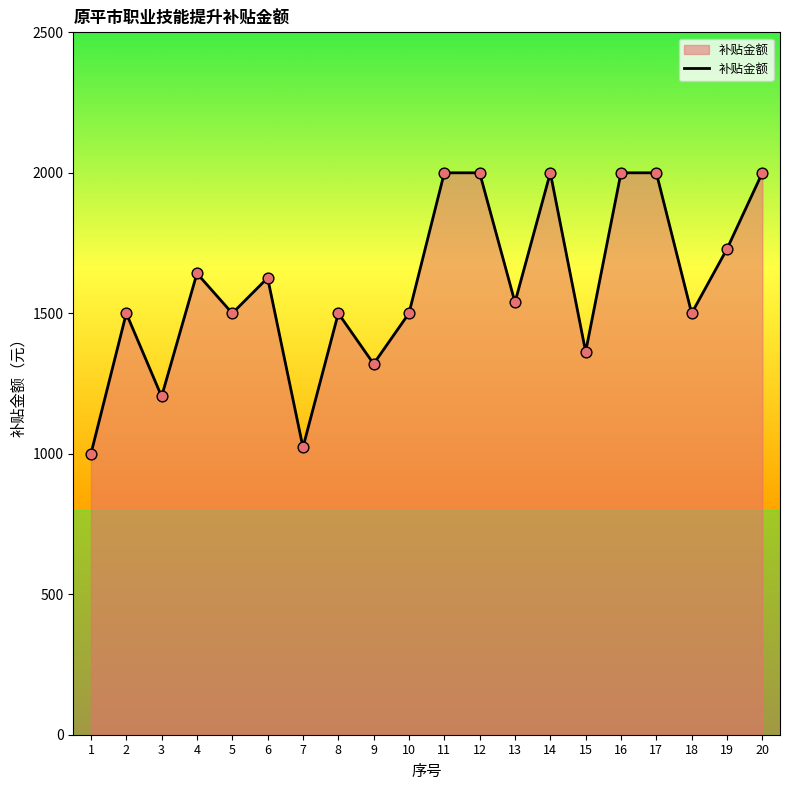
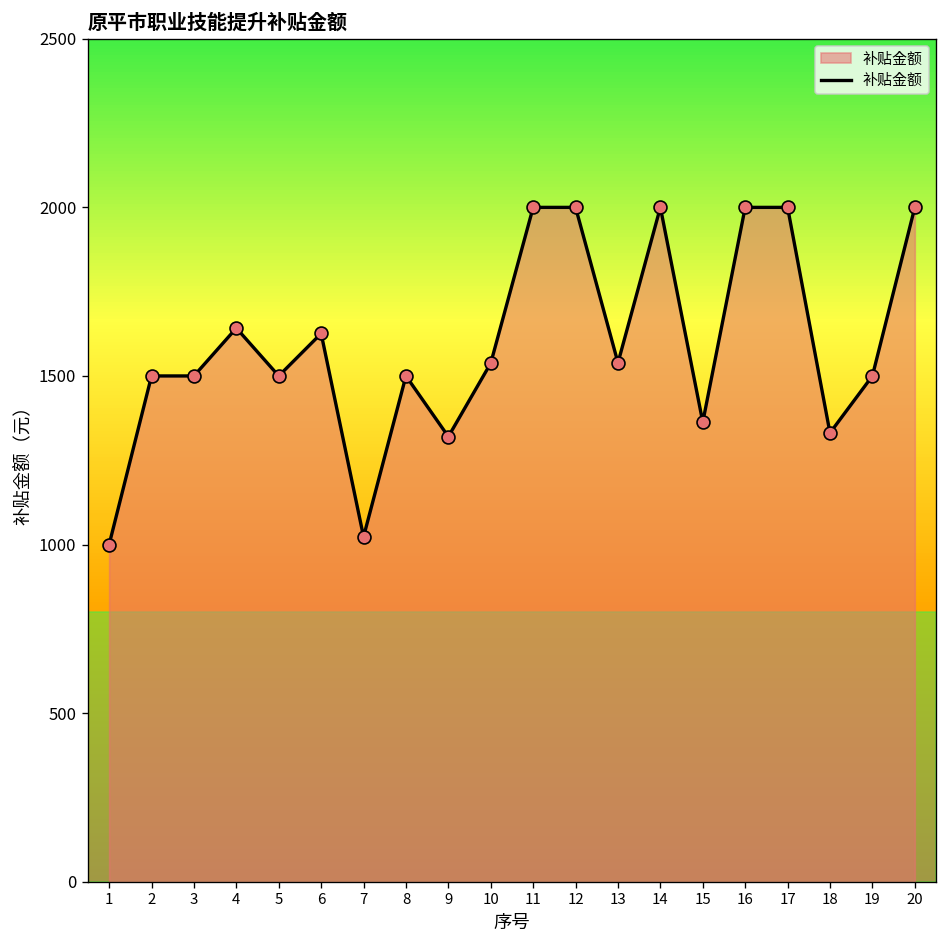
  {
    "1": 1000,
    "2": 1500,
-   "3": 1200,
+   "3": 1500,
    "4": 1640,
    "5": 1500,
    "6": 1630,
    "7": 1020,
    "8": 1500,
    "9": 1320,
-   "10": 1500,
+   "10": 1540,
    "11": 2000,
    "12": 2000,
    "13": 1540,
    "14": 2000,
    "15": 1360,
    "16": 2000,
    "17": 2000,
-   "18": 1500,
-   "19": 1730,
+   "18": 1330,
+   "19": 1500,
    "20": 2000
  }
